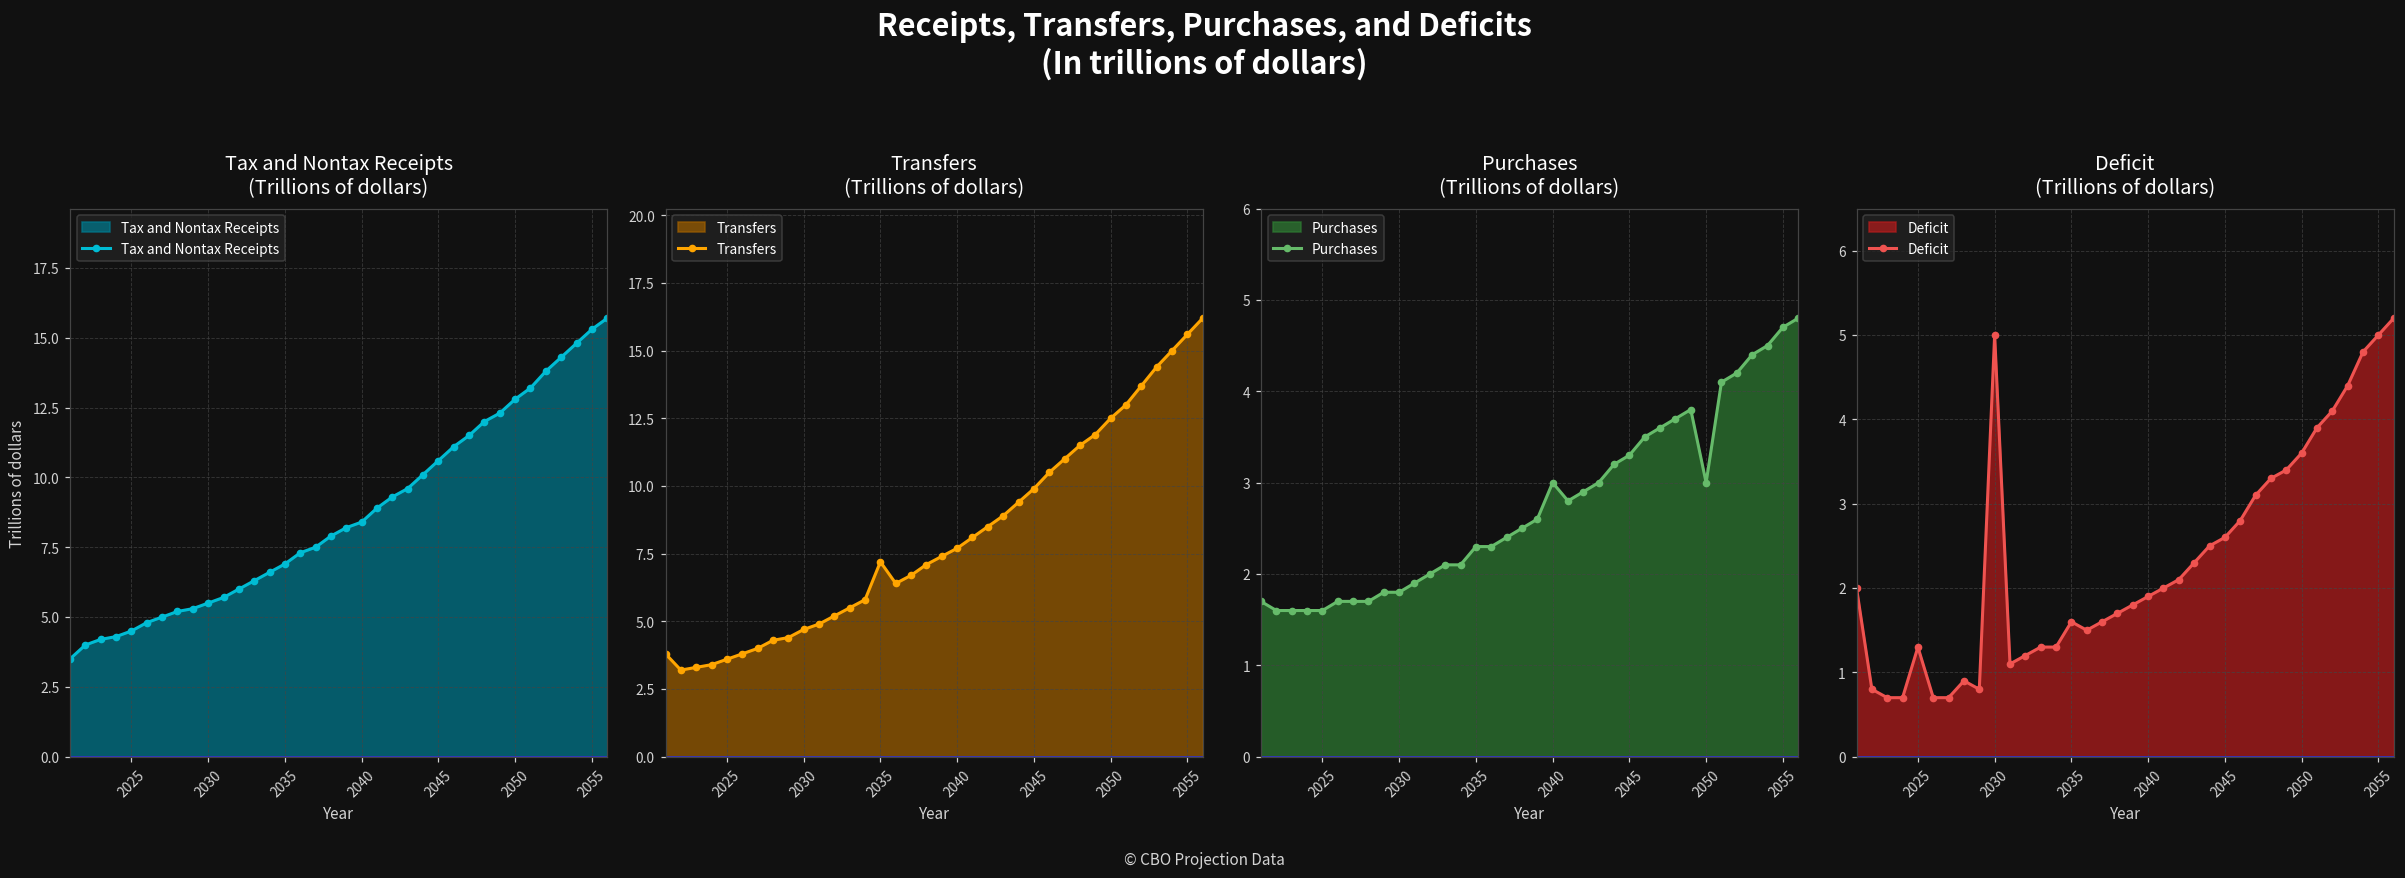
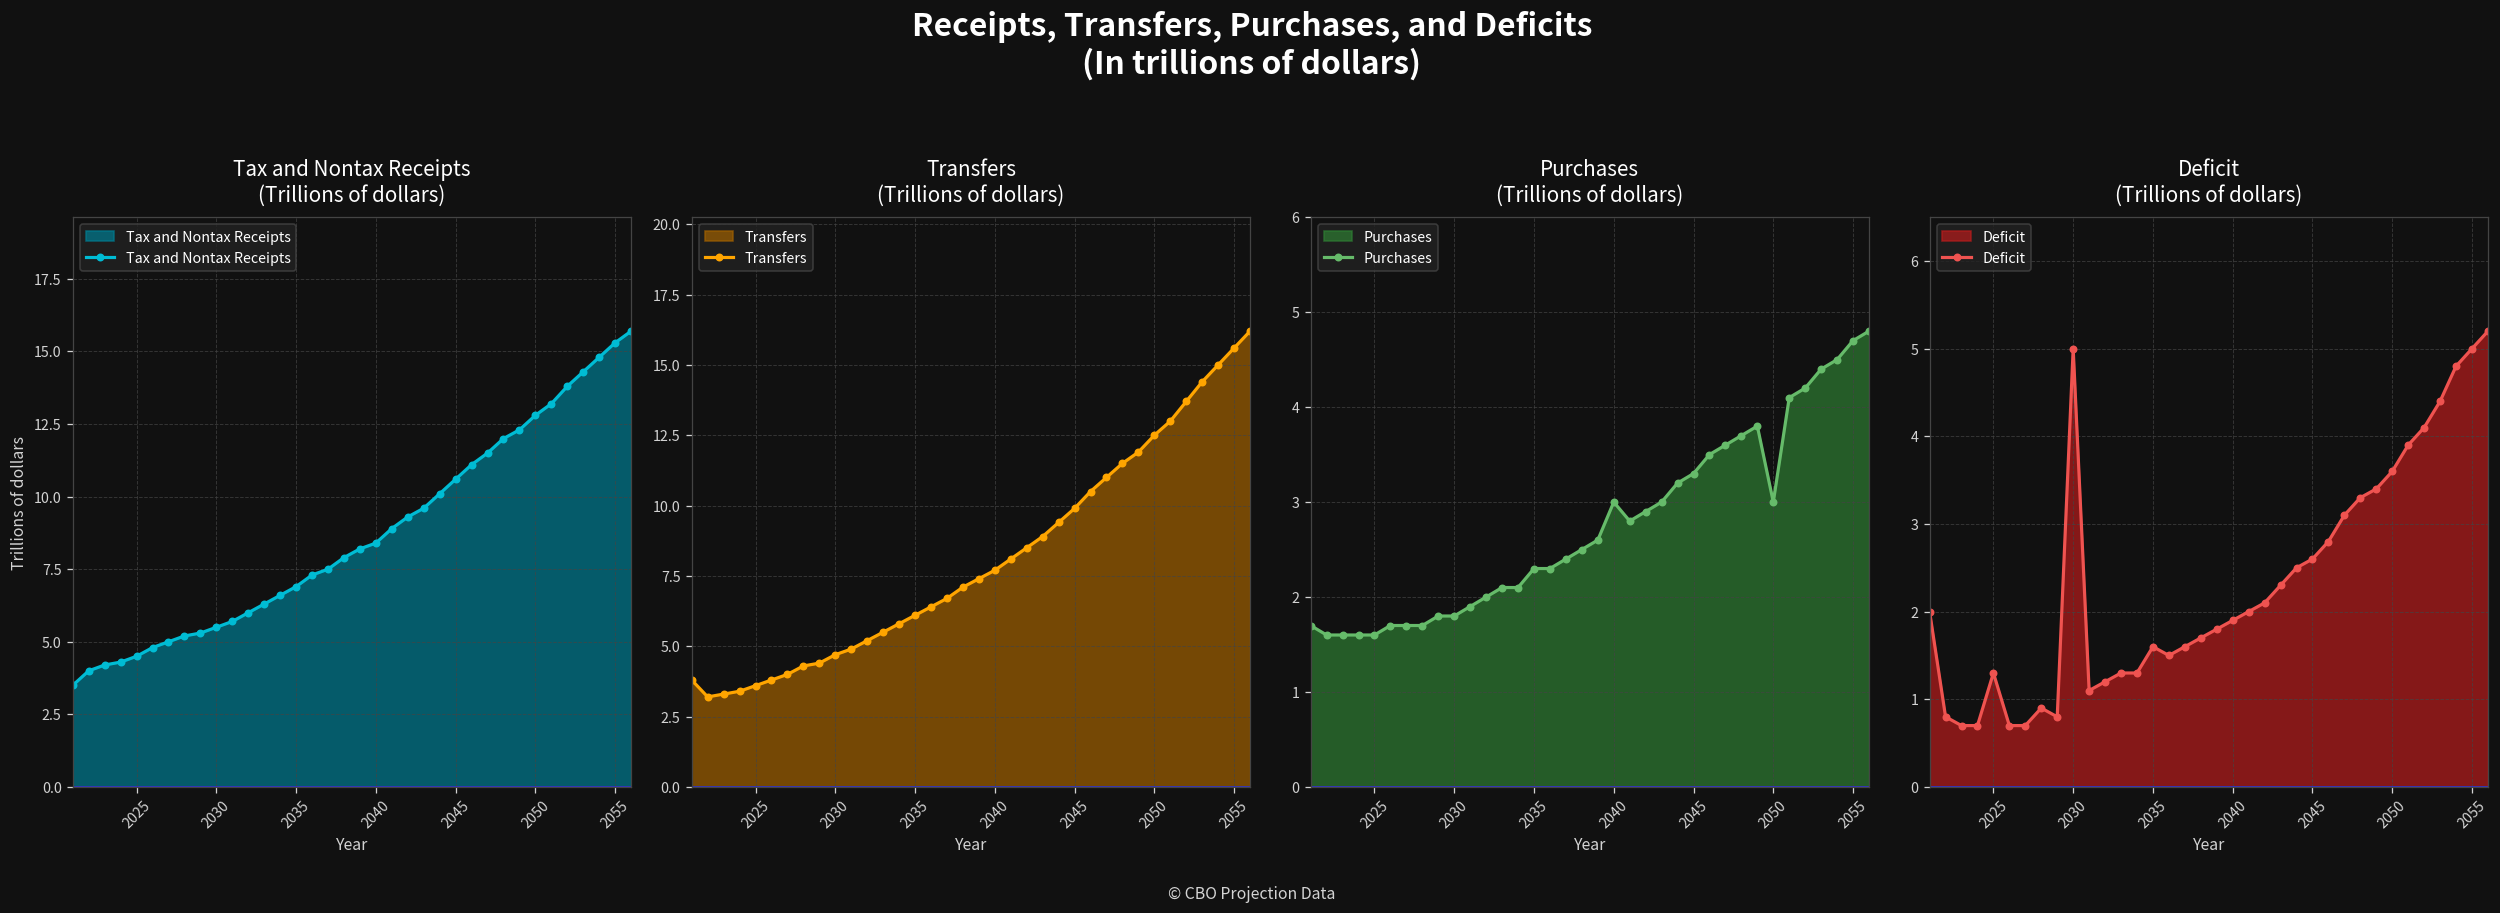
  {
    "Tax and Nontax Receipts (Trillions of dollars)": {
      "2025": 4.5,
      "2030": 5.5,
      "2035": 6.9,
      "2040": 8.4,
      "2045": 10.6,
      "2050": 12.8,
      "2055": 15.3
    },
    "Transfers (Trillions of dollars)": {
      "2025": 3.6,
      "2030": 4.7,
-     "2035": 7.2,
+     "2035": 6.1,
      "2040": 7.7,
      "2045": 9.9,
      "2050": 12.5,
      "2055": 15.6
    },
    "Purchases (Trillions of dollars)": {
      "2025": 1.6,
      "2030": 1.8,
      "2035": 2.3,
      "2040": 3.0,
      "2045": 3.3,
      "2050": 3.0,
      "2055": 4.7
    },
    "Deficit (Trillions of dollars)": {
      "2025": 1.3,
      "2030": 5.0,
      "2035": 1.6,
      "2040": 1.9,
      "2045": 2.6,
      "2050": 3.6,
      "2055": 5.0
    }
  }
